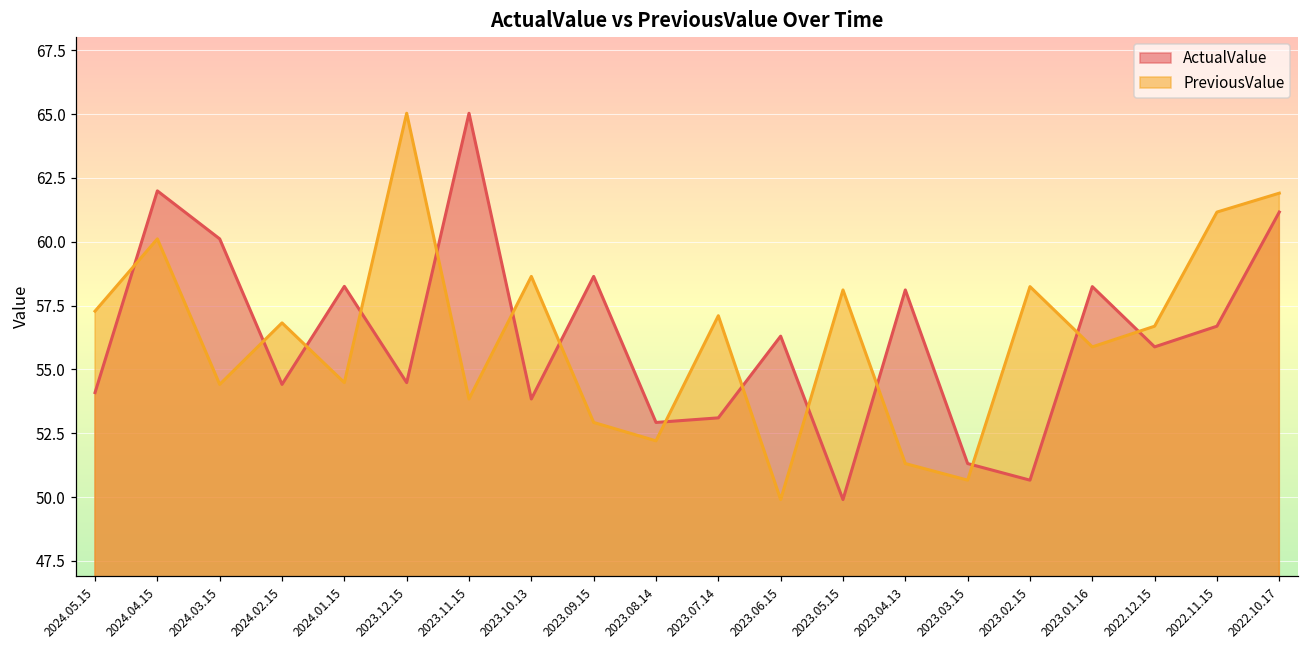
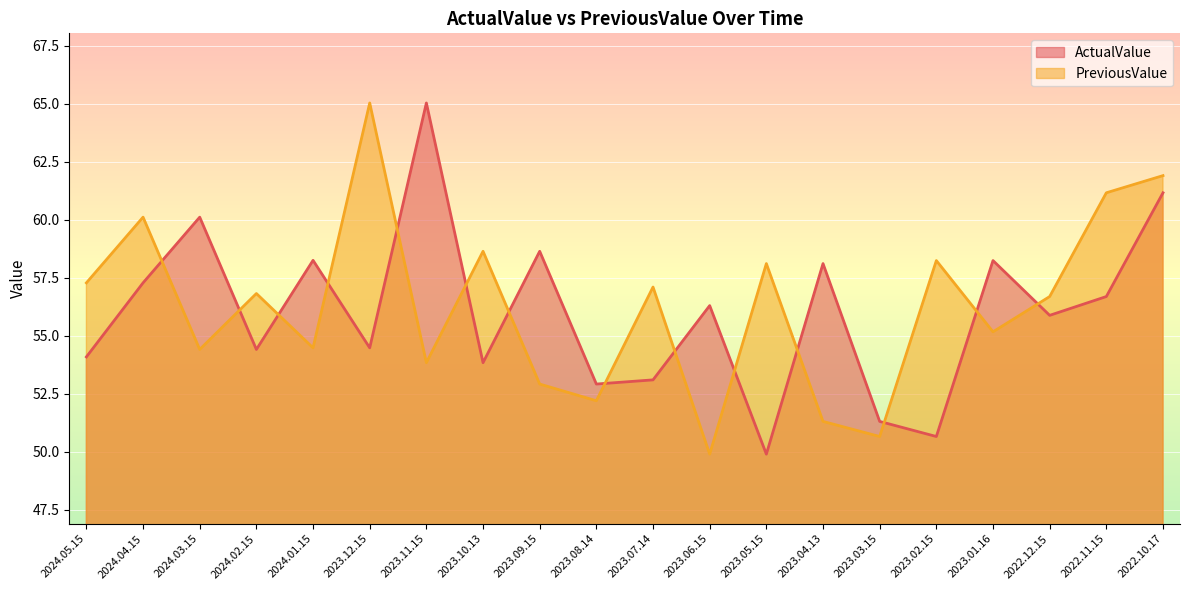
  {
    "ActualValue": {
      "2024.05.15": 54.1,
-     "2024.04.15": 62.0,
+     "2024.04.15": 57.3,
      "2024.03.15": 60.1,
      "2024.02.15": 54.4,
      "2024.01.15": 58.3,
      "2023.12.15": 54.5,
      "2023.11.15": 65.0,
      "2023.10.13": 53.8,
      "2023.09.15": 58.6,
      "2023.08.14": 52.9,
      "2023.07.14": 53.1,
      "2023.06.15": 56.3,
      "2023.05.15": 49.9,
      "2023.04.13": 58.1,
      "2023.03.15": 51.3,
      "2023.02.15": 50.7,
      "2023.01.16": 58.2,
      "2022.12.15": 55.9,
      "2022.11.15": 56.7,
      "2022.10.17": 61.2
    },
    "PreviousValue": {
      "2024.05.15": 57.3,
      "2024.04.15": 60.1,
      "2024.03.15": 54.4,
      "2024.02.15": 56.8,
      "2024.01.15": 54.5,
      "2023.12.15": 65.0,
      "2023.11.15": 53.8,
      "2023.10.13": 58.6,
      "2023.09.15": 52.9,
      "2023.08.14": 52.2,
      "2023.07.14": 57.1,
      "2023.06.15": 49.9,
      "2023.05.15": 58.1,
      "2023.04.13": 51.3,
      "2023.03.15": 50.7,
      "2023.02.15": 58.2,
-     "2023.01.16": 55.9,
+     "2023.01.16": 55.2,
      "2022.12.15": 56.7,
      "2022.11.15": 61.2,
      "2022.10.17": 61.9
    }
  }
